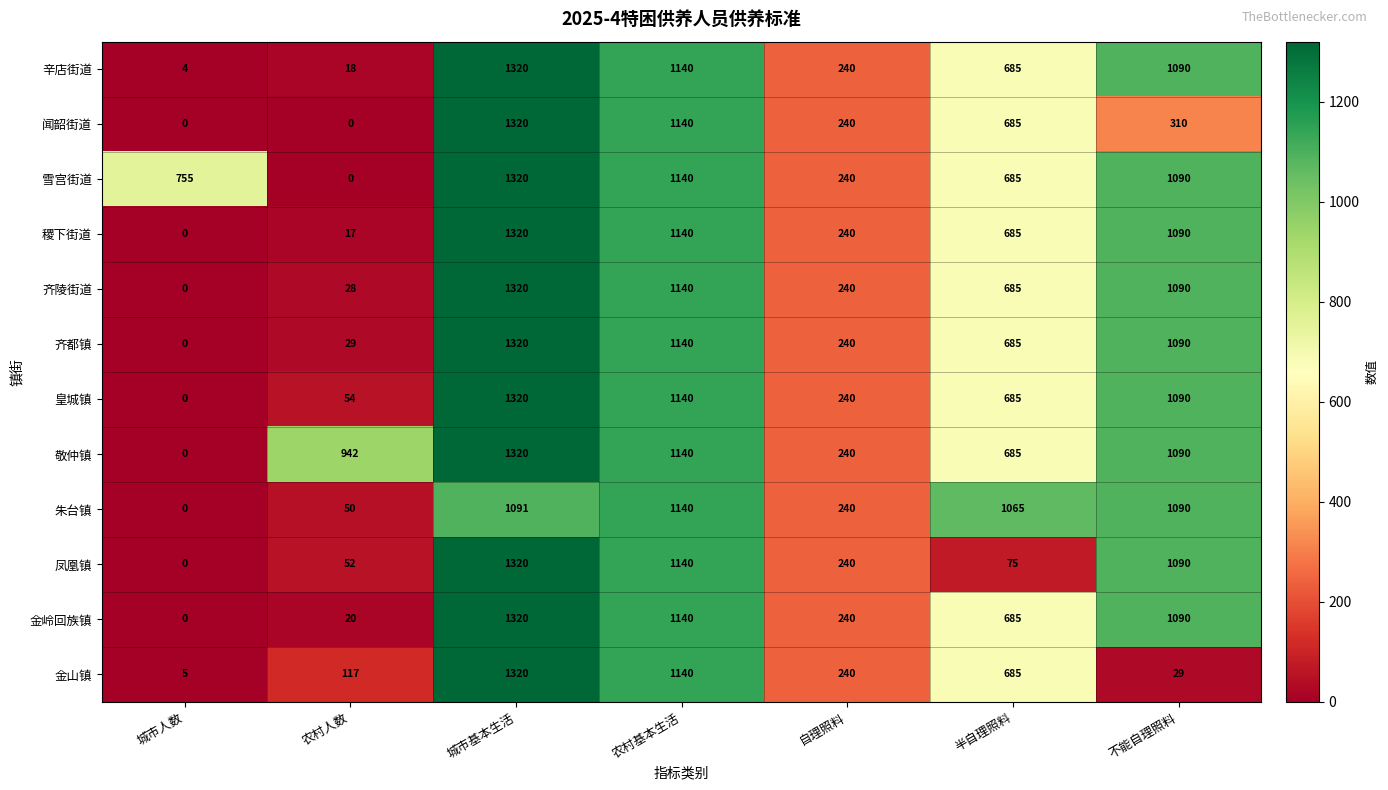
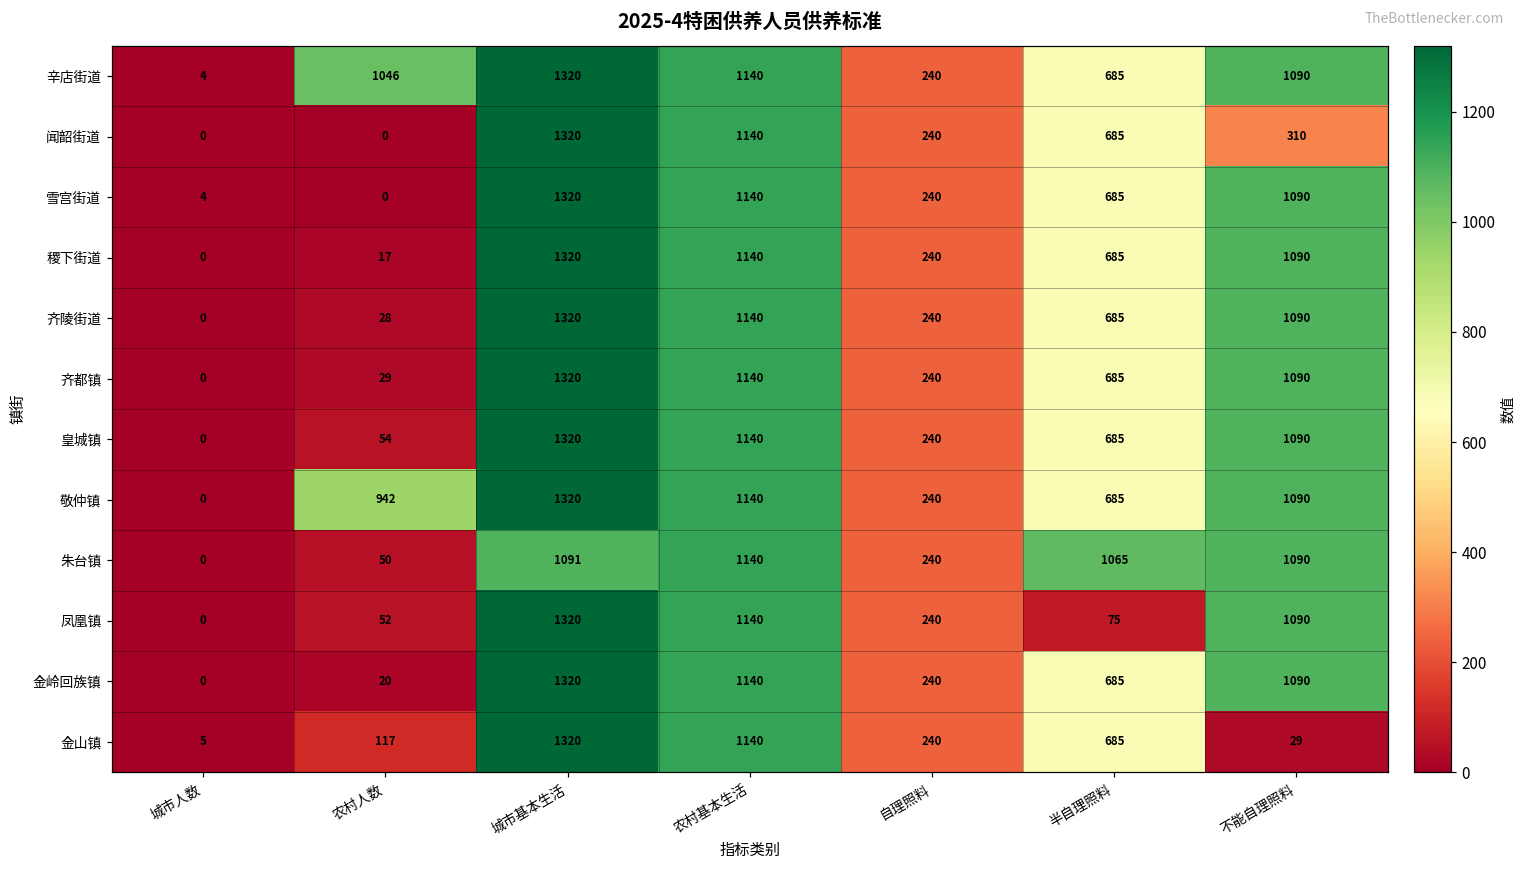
  {
    "辛店街道": {
      "城市人数": 4,
-     "农村人数": 18,
+     "农村人数": 1046,
      "城市基本生活": 1320,
      "农村基本生活": 1140,
      "自理照料": 240,
      "半自理照料": 685,
      "不能自理照料": 1090
    },
    "闻韶街道": {
      "城市人数": 0,
      "农村人数": 0,
      "城市基本生活": 1320,
      "农村基本生活": 1140,
      "自理照料": 240,
      "半自理照料": 685,
      "不能自理照料": 310
    },
    "雪宫街道": {
-     "城市人数": 755,
+     "城市人数": 4,
      "农村人数": 0,
      "城市基本生活": 1320,
      "农村基本生活": 1140,
      "自理照料": 240,
      "半自理照料": 685,
      "不能自理照料": 1090
    },
    "稷下街道": {
      "城市人数": 0,
      "农村人数": 17,
      "城市基本生活": 1320,
      "农村基本生活": 1140,
      "自理照料": 240,
      "半自理照料": 685,
      "不能自理照料": 1090
    },
    "齐陵街道": {
      "城市人数": 0,
      "农村人数": 28,
      "城市基本生活": 1320,
      "农村基本生活": 1140,
      "自理照料": 240,
      "半自理照料": 685,
      "不能自理照料": 1090
    },
    "齐都镇": {
      "城市人数": 0,
      "农村人数": 29,
      "城市基本生活": 1320,
      "农村基本生活": 1140,
      "自理照料": 240,
      "半自理照料": 685,
      "不能自理照料": 1090
    },
    "皇城镇": {
      "城市人数": 0,
      "农村人数": 54,
      "城市基本生活": 1320,
      "农村基本生活": 1140,
      "自理照料": 240,
      "半自理照料": 685,
      "不能自理照料": 1090
    },
    "敬仲镇": {
      "城市人数": 0,
      "农村人数": 942,
      "城市基本生活": 1320,
      "农村基本生活": 1140,
      "自理照料": 240,
      "半自理照料": 685,
      "不能自理照料": 1090
    },
    "朱台镇": {
      "城市人数": 0,
      "农村人数": 50,
      "城市基本生活": 1091,
      "农村基本生活": 1140,
      "自理照料": 240,
      "半自理照料": 1065,
      "不能自理照料": 1090
    },
    "凤凰镇": {
      "城市人数": 0,
      "农村人数": 52,
      "城市基本生活": 1320,
      "农村基本生活": 1140,
      "自理照料": 240,
      "半自理照料": 75,
      "不能自理照料": 1090
    },
    "金岭回族镇": {
      "城市人数": 0,
      "农村人数": 20,
      "城市基本生活": 1320,
      "农村基本生活": 1140,
      "自理照料": 240,
      "半自理照料": 685,
      "不能自理照料": 1090
    },
    "金山镇": {
      "城市人数": 5,
      "农村人数": 117,
      "城市基本生活": 1320,
      "农村基本生活": 1140,
      "自理照料": 240,
      "半自理照料": 685,
      "不能自理照料": 29
    }
  }
